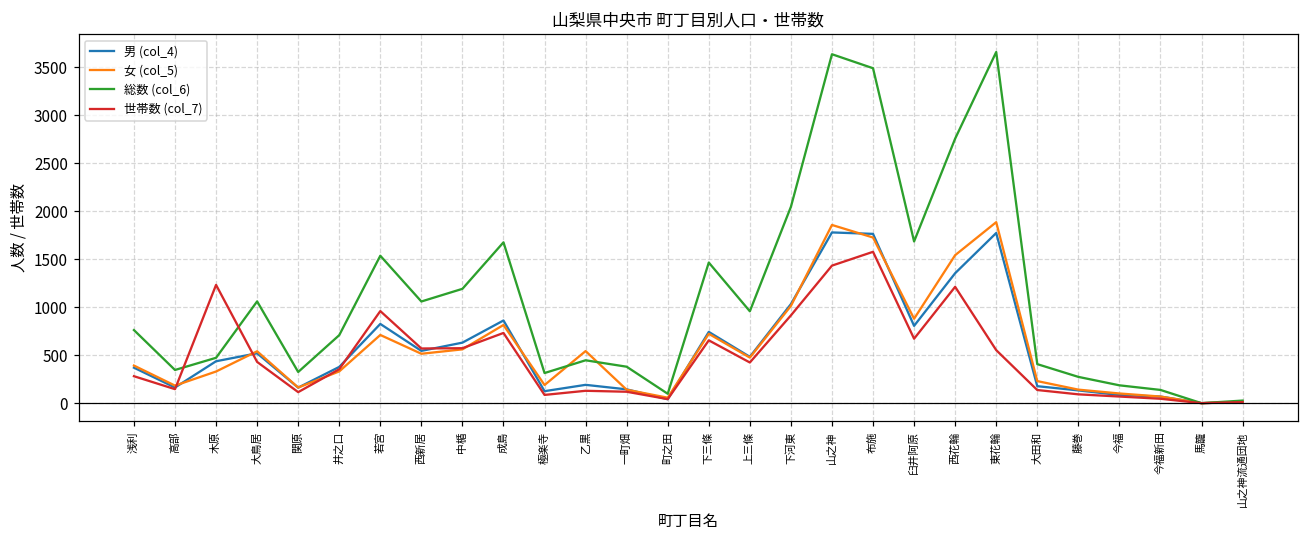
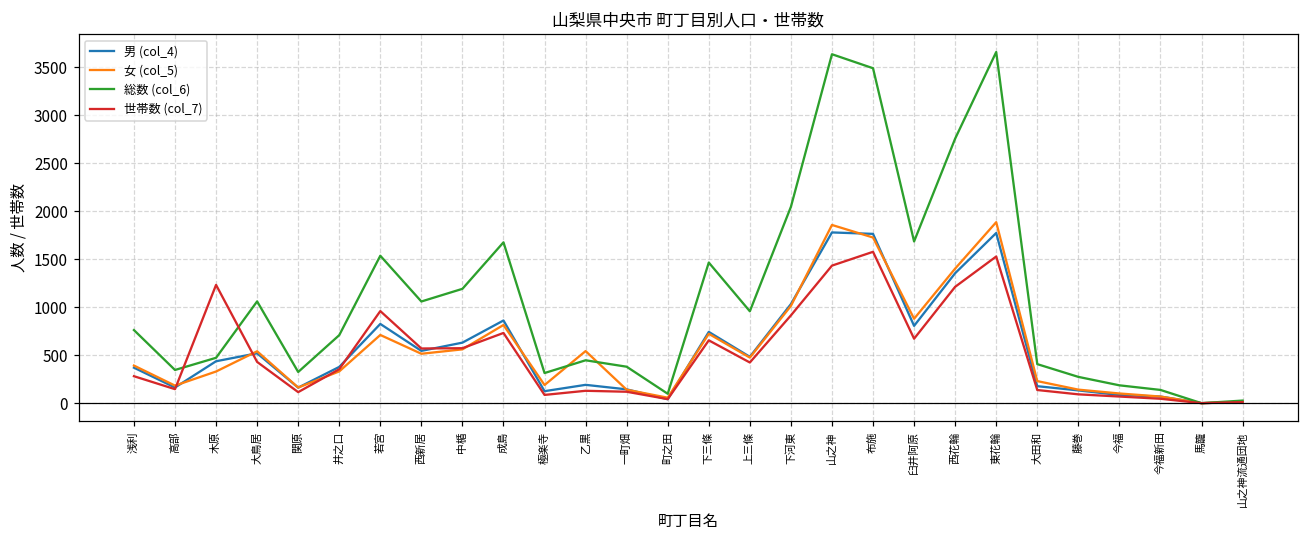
  {
    "男 (col_4)": {
      "木原": 400,
      "若宮": 800,
      "中楯": 600,
      "成島": 900,
      "極楽寺": 100,
      "乙黒": 200,
      "山之神": 1800,
      "布施": 1800,
      "臼井阿原": 800,
      "西花輪": 1400,
      "東花輪": 1800,
      "大田和": 200
    },
    "女 (col_5)": {
      "木原": 300,
      "若宮": 700,
      "西新居": 500,
      "成島": 800,
      "極楽寺": 200,
      "乙黒": 500,
      "山之神": 1900,
      "布施": 1700,
      "臼井阿原": 900,
-     "西花輪": 1500,
+     "西花輪": 1400,
      "東花輪": 1900,
      "大田和": 200
    },
    "総数 (col_6)": {
      "浅利": 800,
      "高部": 300,
      "木原": 500,
      "大鳥居": 1100,
      "関原": 300,
      "井之口": 700,
      "若宮": 1500,
      "西新居": 1100,
      "中楯": 1200,
      "成島": 1700,
      "極楽寺": 300,
      "乙黒": 400,
      "一町畑": 400,
      "町之田": 100,
      "下三條": 1500,
      "上三條": 1000,
      "下河東": 2000,
      "山之神": 3600,
      "布施": 3500,
      "臼井阿原": 1700,
      "西花輪": 2800,
      "東花輪": 3700,
      "大田和": 400,
      "藤巻": 300,
      "今福": 200,
      "今福新田": 100
    },
    "世帯数 (col_7)": {
      "浅利": 300,
      "木原": 1200,
      "大鳥居": 400,
      "関原": 100,
      "若宮": 1000,
      "成島": 700,
      "極楽寺": 100,
      "乙黒": 100,
      "下三條": 700,
      "上三條": 400,
      "下河東": 900,
      "山之神": 1400,
      "布施": 1600,
      "臼井阿原": 700,
      "西花輪": 1200,
-     "東花輪": 600,
+     "東花輪": 1500,
      "大田和": 100,
      "藤巻": 100
    }
  }
